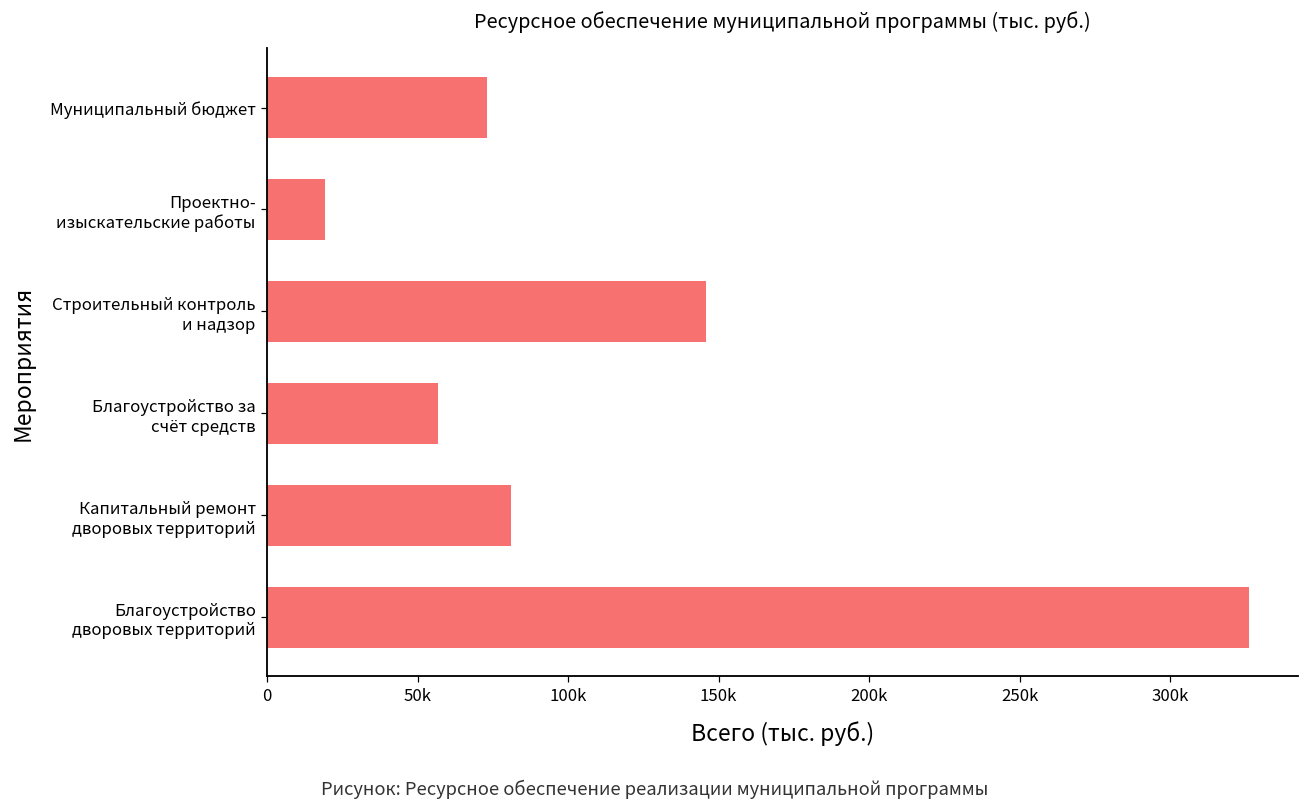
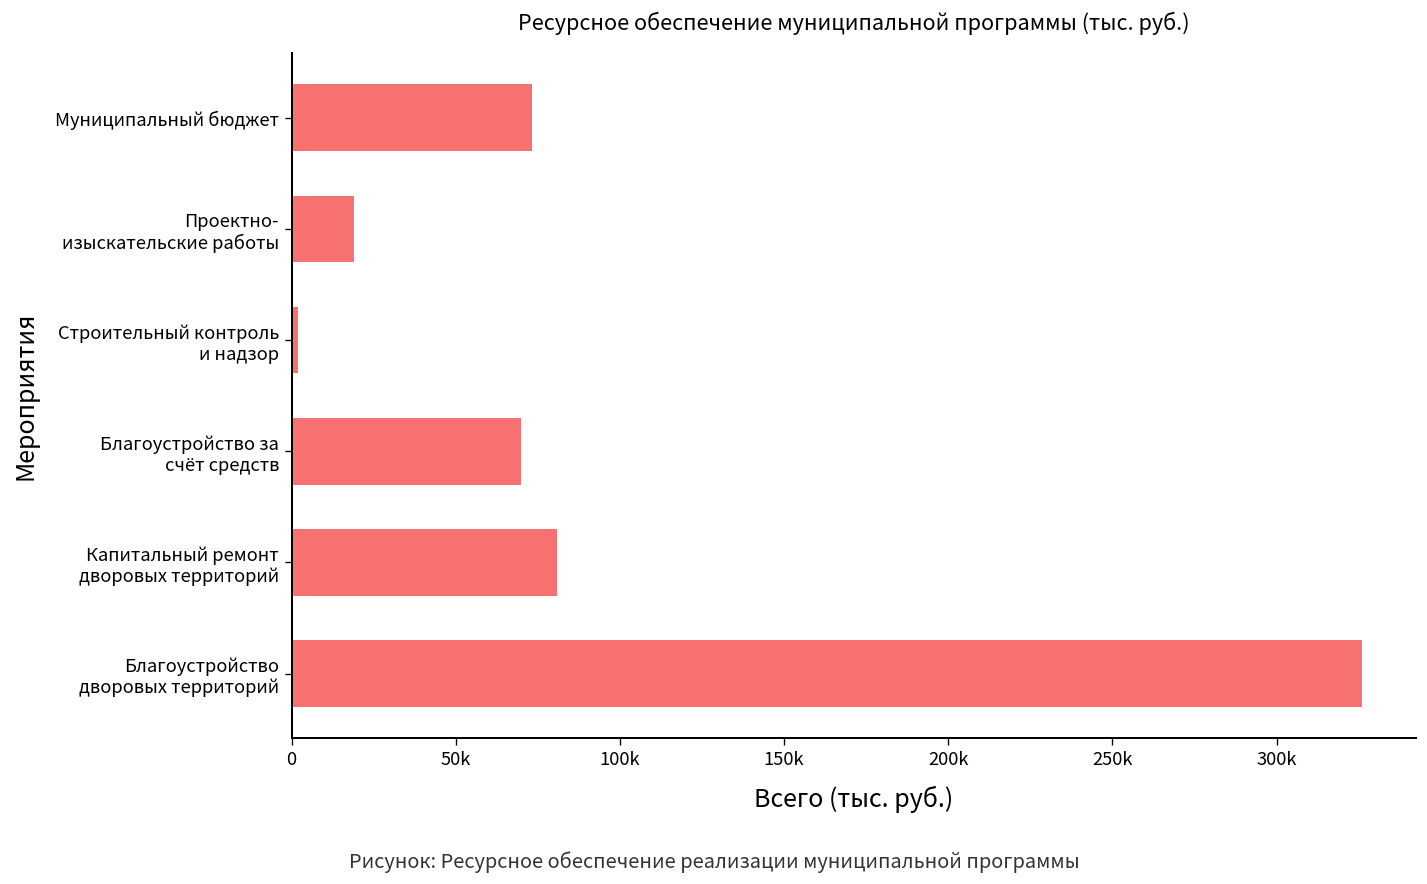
  {
    "Муниципальный бюджет": 73000,
    "Проектно- изыскательские работы": 19000,
-   "Строительный контроль и надзор": 146000,
-   "Благоустройство за счёт средств": 57000,
+   "Строительный контроль и надзор": 2000,
+   "Благоустройство за счёт средств": 70000,
    "Капитальный ремонт дворовых территорий": 81000,
    "Благоустройство дворовых территорий": 326000
  }
